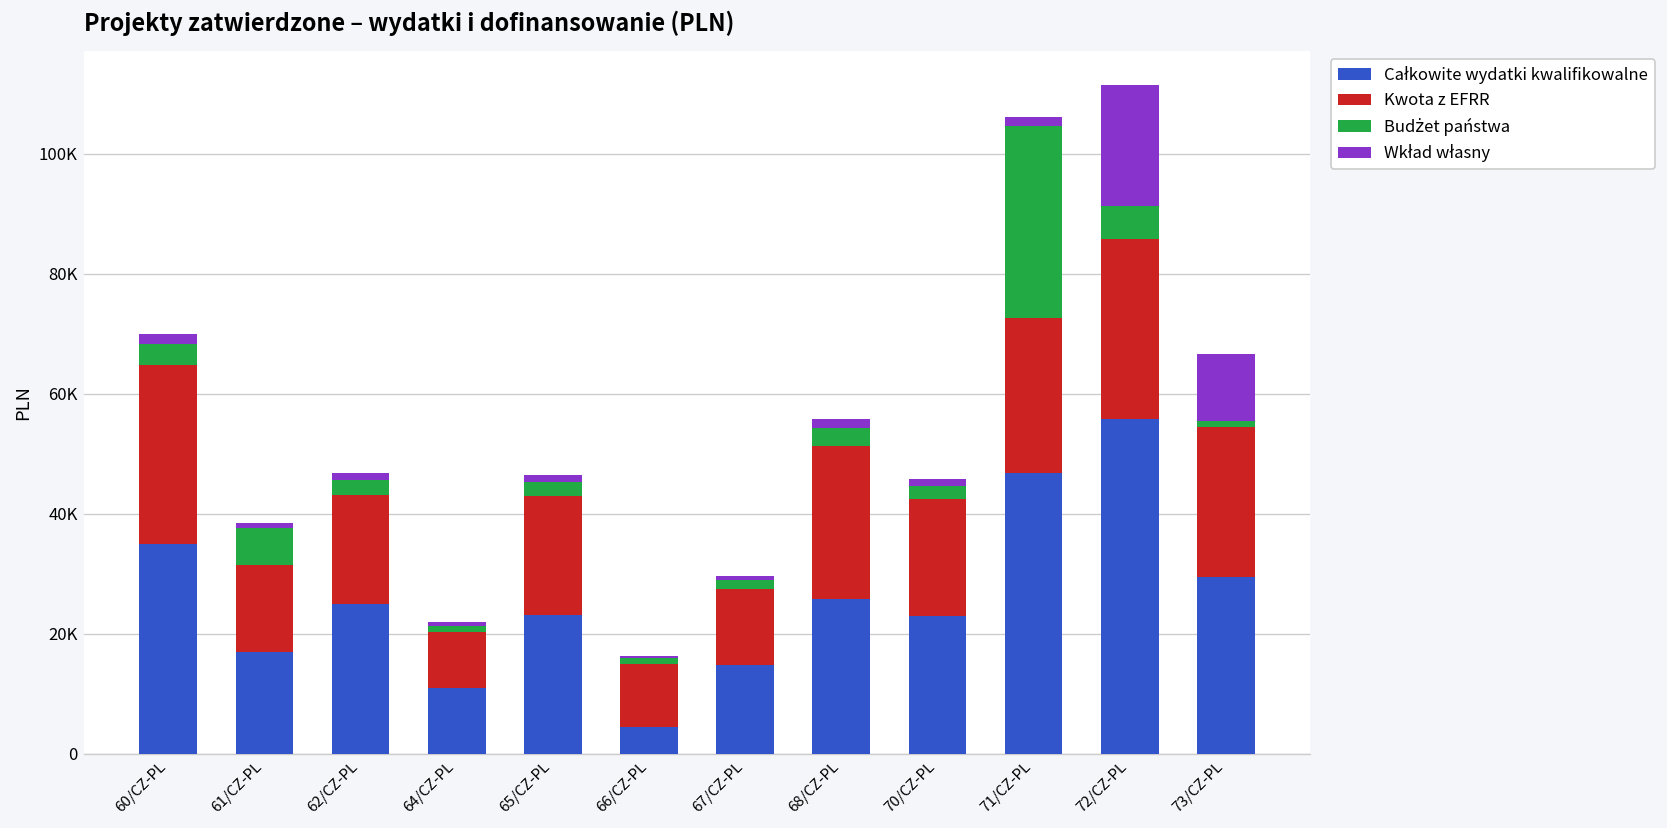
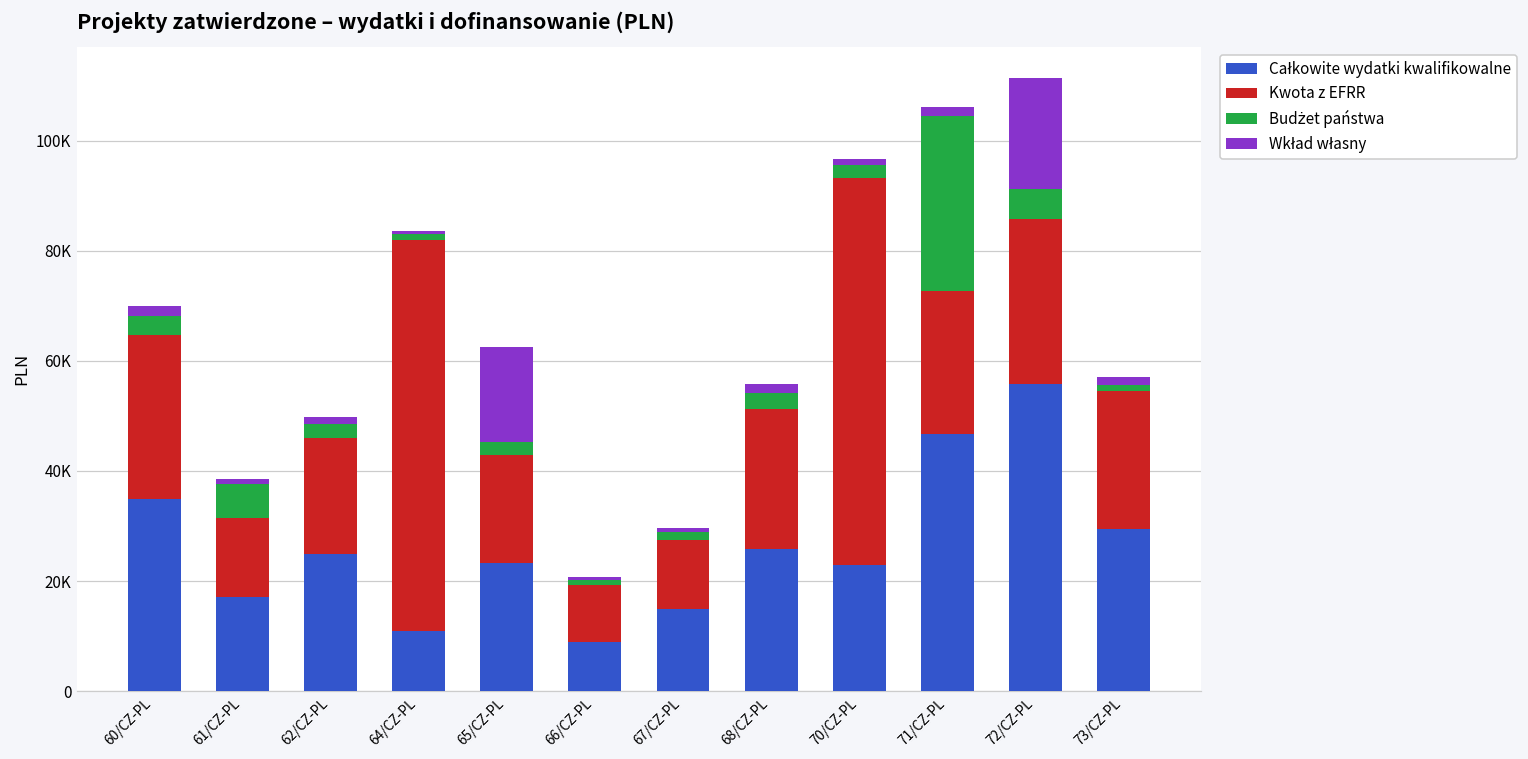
  {
    "Całkowite wydatki kwalifikowalne": {
      "60/CZ-PL": 35000,
      "61/CZ-PL": 17000,
      "62/CZ-PL": 25000,
      "64/CZ-PL": 11000,
      "65/CZ-PL": 23000,
-     "66/CZ-PL": 5000,
+     "66/CZ-PL": 9000,
      "67/CZ-PL": 15000,
      "68/CZ-PL": 26000,
      "70/CZ-PL": 23000,
      "71/CZ-PL": 47000,
      "72/CZ-PL": 56000,
      "73/CZ-PL": 29000
    },
    "Kwota z EFRR": {
      "60/CZ-PL": 30000,
      "61/CZ-PL": 14000,
-     "62/CZ-PL": 18000,
-     "64/CZ-PL": 9000,
+     "62/CZ-PL": 21000,
+     "64/CZ-PL": 71000,
      "65/CZ-PL": 20000,
      "66/CZ-PL": 11000,
      "67/CZ-PL": 13000,
      "68/CZ-PL": 26000,
-     "70/CZ-PL": 19000,
+     "70/CZ-PL": 70000,
      "71/CZ-PL": 26000,
      "72/CZ-PL": 30000,
      "73/CZ-PL": 25000
    },
    "Budżet państwa": {
      "60/CZ-PL": 4000,
      "61/CZ-PL": 6000,
      "62/CZ-PL": 2000,
      "64/CZ-PL": 1000,
      "65/CZ-PL": 2000,
      "66/CZ-PL": 1000,
      "67/CZ-PL": 1000,
      "68/CZ-PL": 3000,
      "70/CZ-PL": 2000,
      "71/CZ-PL": 32000,
      "72/CZ-PL": 6000,
      "73/CZ-PL": 1000
    },
    "Wkład własny": {
      "60/CZ-PL": 2000,
      "61/CZ-PL": 1000,
      "62/CZ-PL": 1000,
      "64/CZ-PL": 1000,
-     "65/CZ-PL": 1000,
+     "65/CZ-PL": 17000,
      "67/CZ-PL": 1000,
      "68/CZ-PL": 2000,
      "70/CZ-PL": 1000,
      "71/CZ-PL": 2000,
      "72/CZ-PL": 20000,
-     "73/CZ-PL": 11000
+     "73/CZ-PL": 1000
    }
  }
